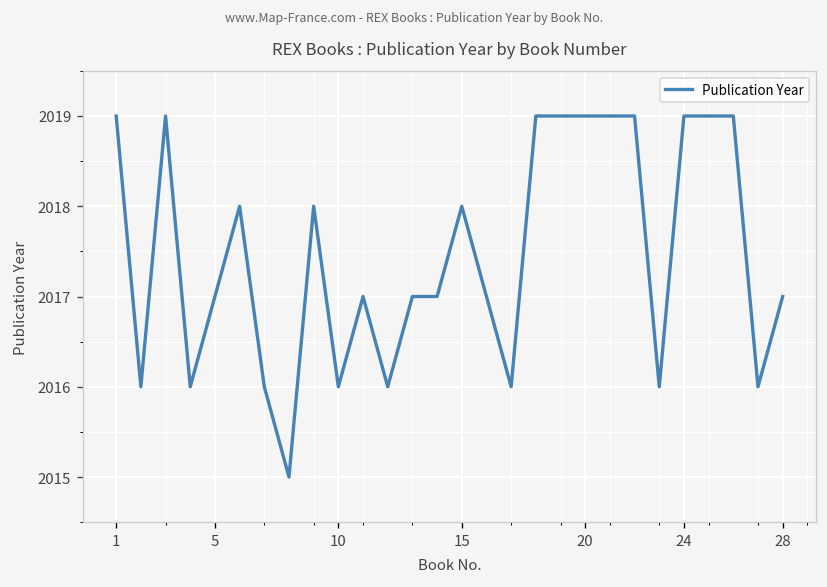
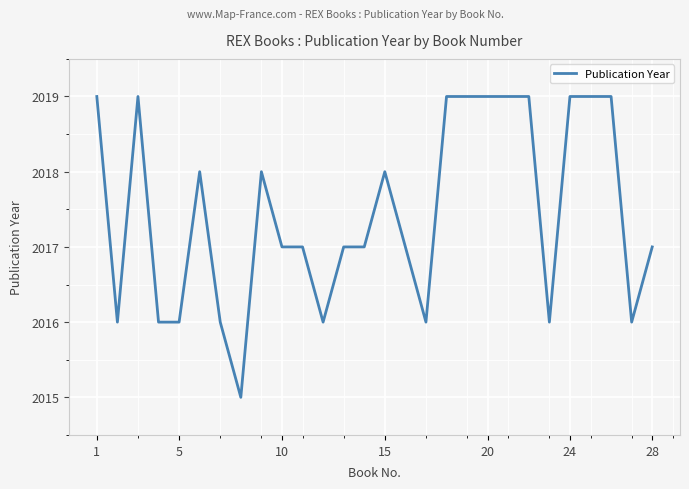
  {
    "1": 2019,
-   "5": 2017,
-   "10": 2016,
+   "5": 2016,
+   "10": 2017,
    "15": 2018,
    "20": 2019,
    "24": 2019,
    "28": 2017
  }
